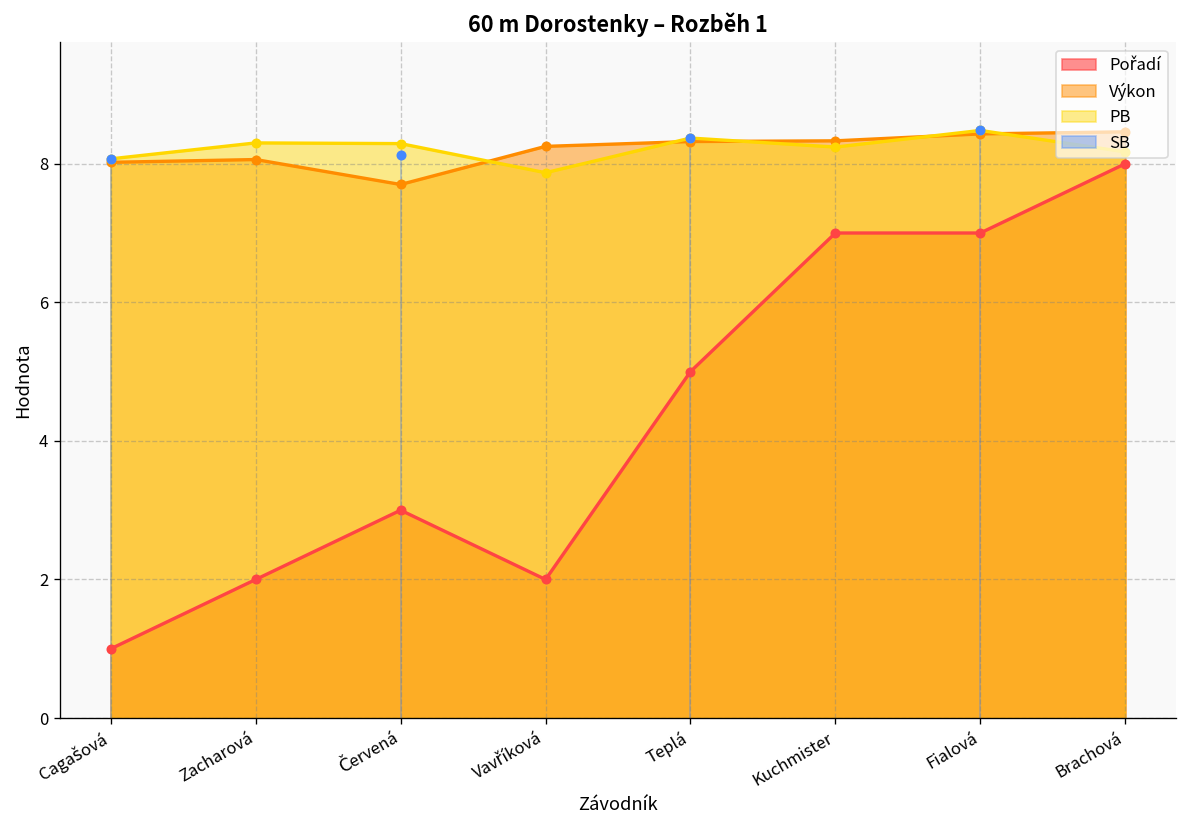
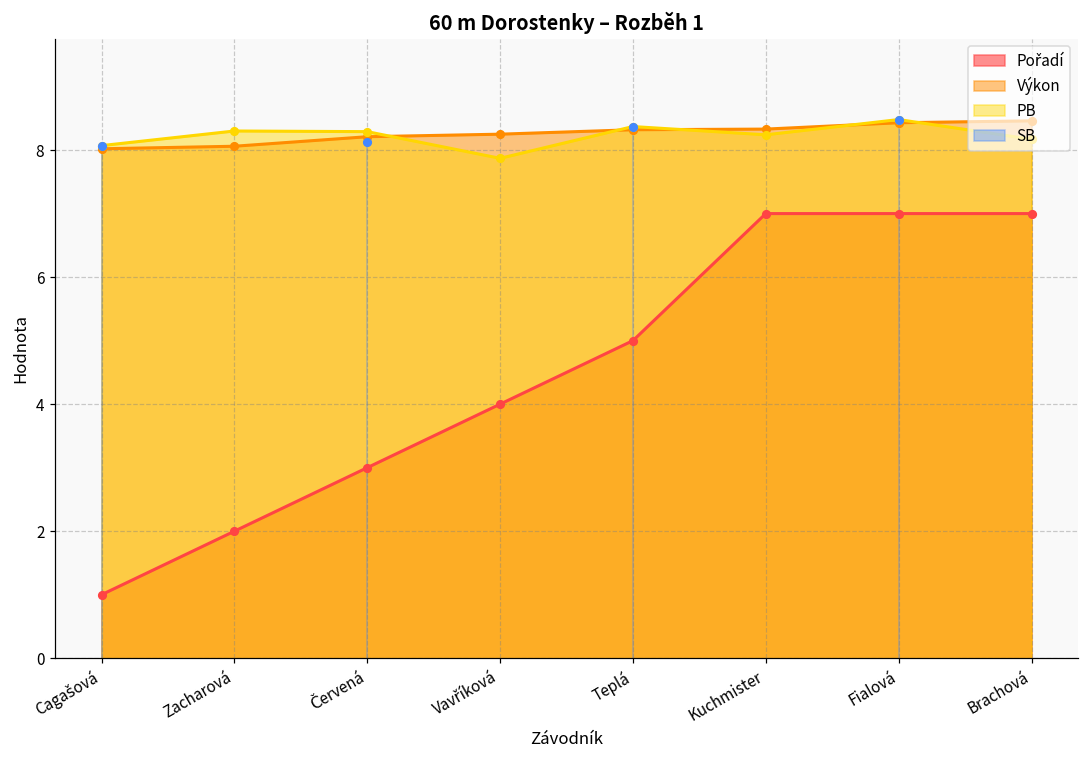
  {
    "Pořadí": {
      "Cagašová": 1,
      "Zacharová": 2,
      "Červená": 3,
-     "Vavříková": 2,
+     "Vavříková": 4,
      "Teplá": 5,
      "Kuchmister": 7,
      "Fialová": 7,
-     "Brachová": 8
+     "Brachová": 7
    },
    "Výkon": {
      "Cagašová": 8.0,
      "Zacharová": 8.1,
-     "Červená": 7.7,
+     "Červená": 8.2,
      "Vavříková": 8.3,
      "Teplá": 8.3,
      "Kuchmister": 8.3,
      "Fialová": 8.4
    },
    "PB": {
      "Zacharová": 8.3,
      "Červená": 8.3,
      "Vavříková": 7.9,
      "Kuchmister": 8.2
    }
  }
